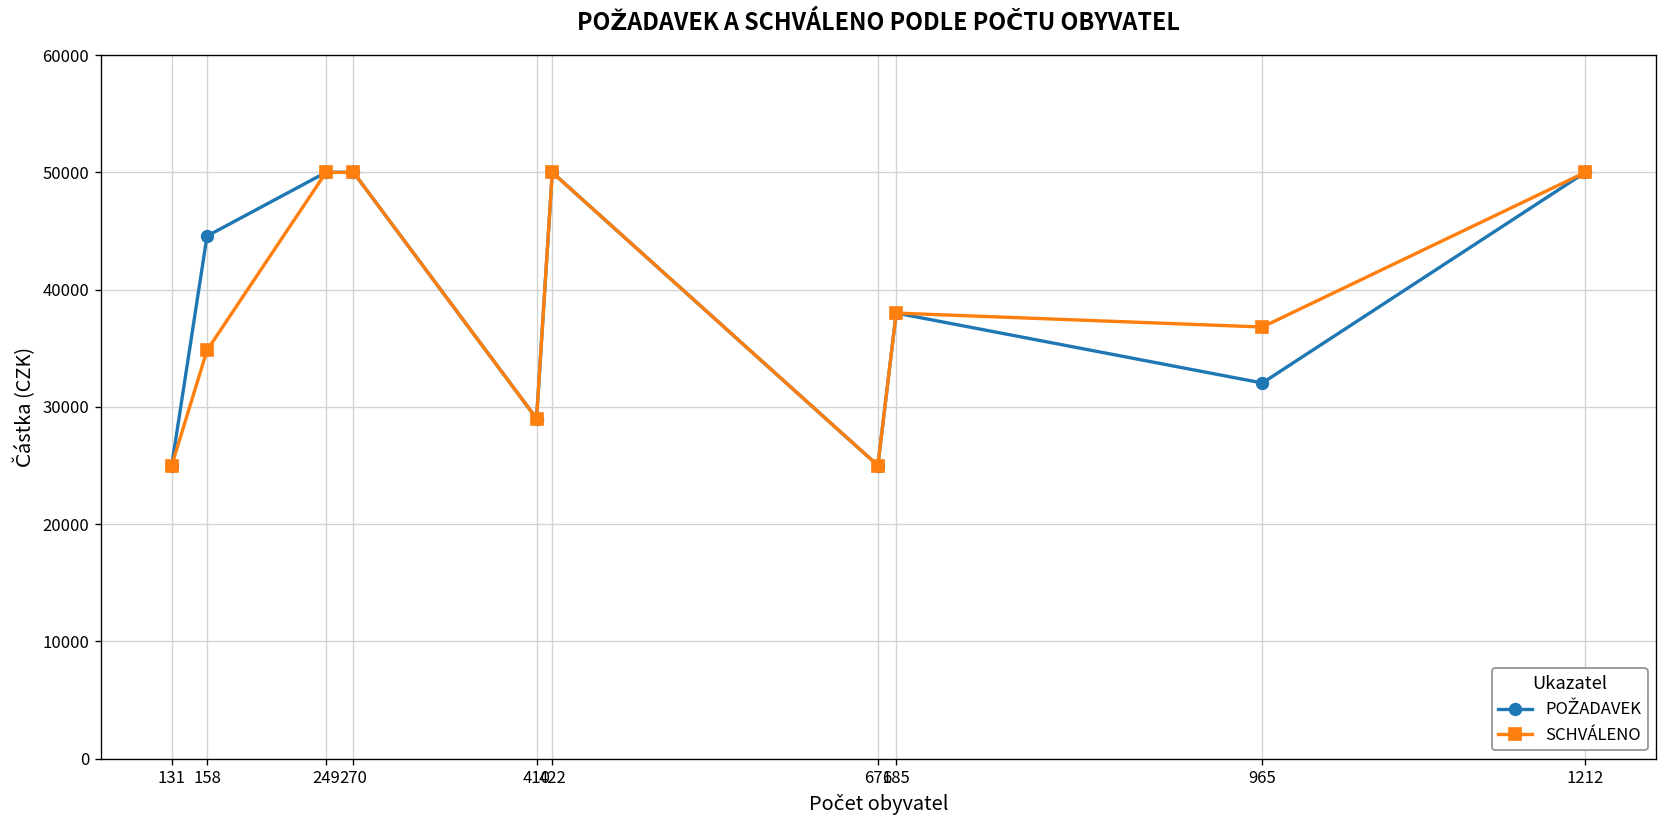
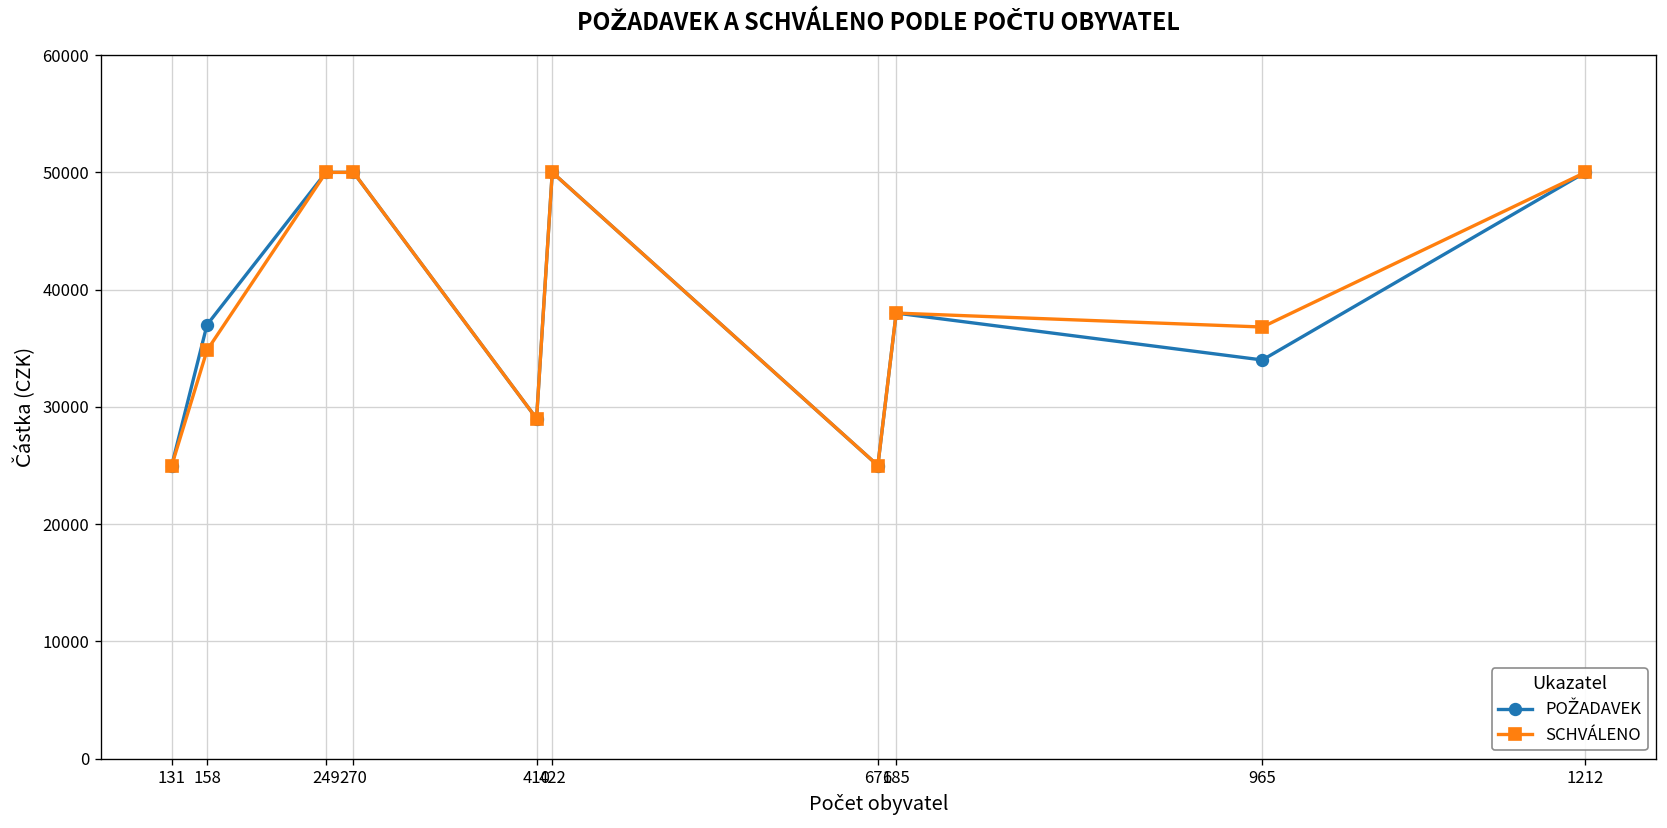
  {
    "POŽADAVEK": {
-     "158": 45000,
-     "965": 32000
+     "158": 37000,
+     "965": 34000
    },
    "SCHVÁLENO": {
      "158": 35000,
      "965": 37000
    }
  }
